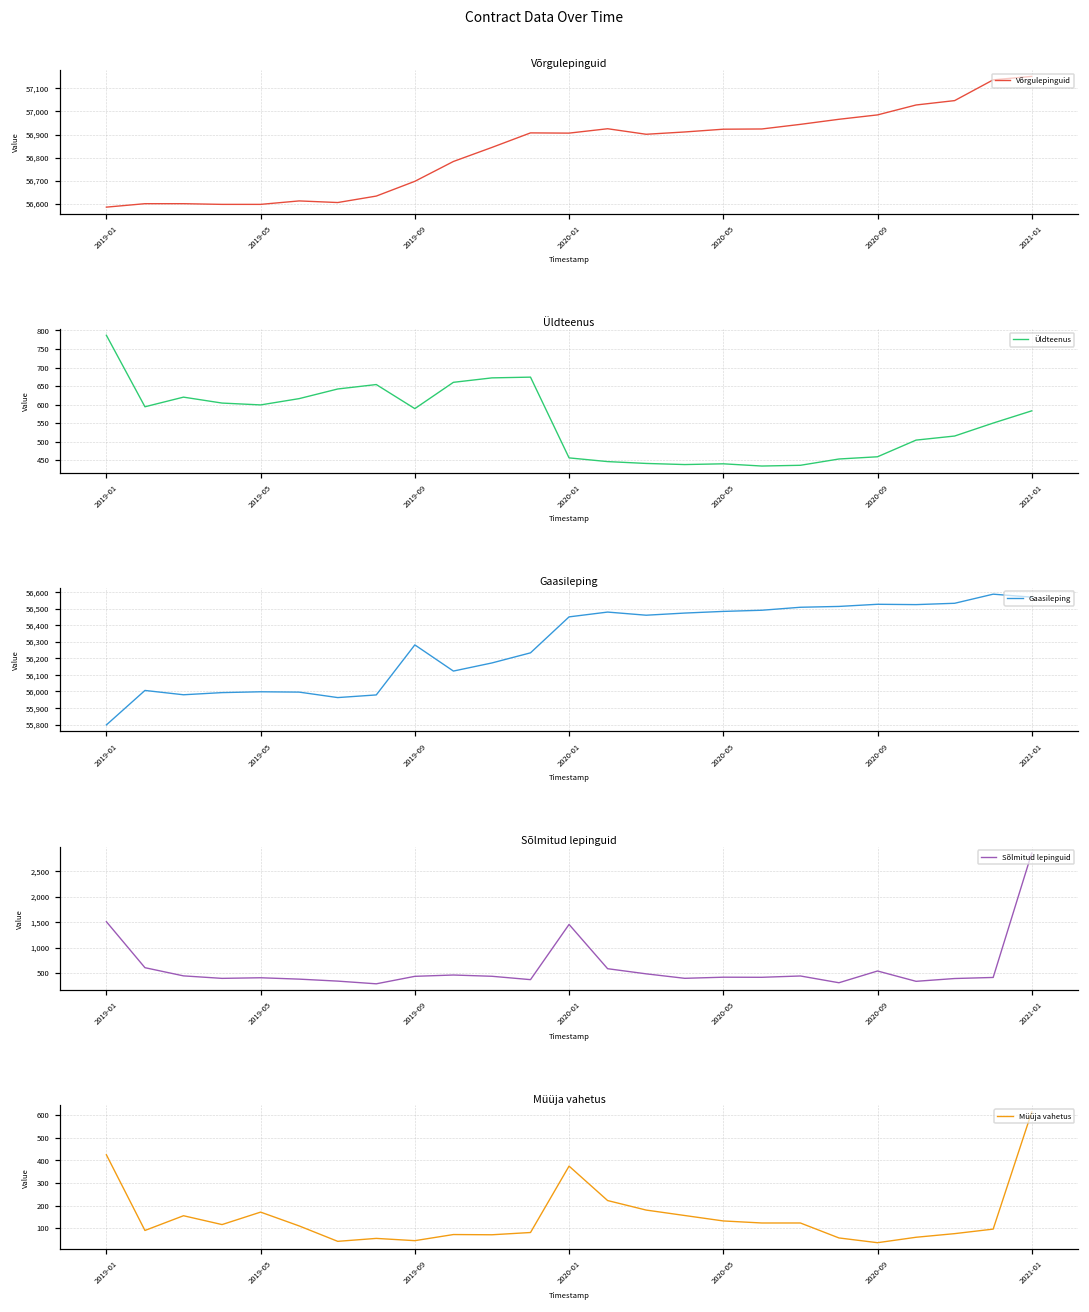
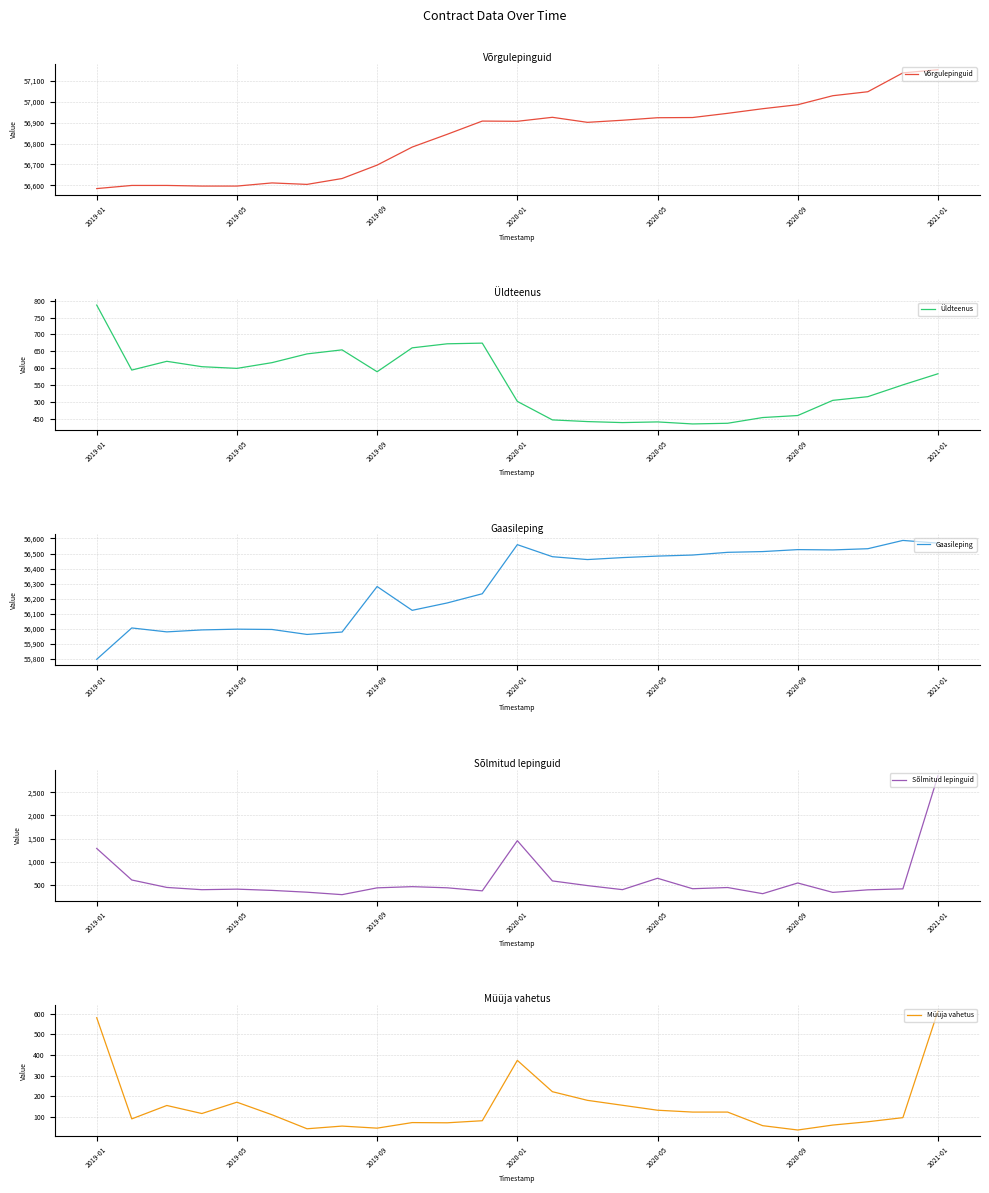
  {
    "Võrgulepinguid": {
      "2019-01": "56,590",
      "2019-05": "56,600",
      "2019-09": "56,700",
      "2020-01": "56,910",
      "2020-05": "56,920",
      "2020-09": "56,990"
    },
    "Üldteenus": {
      "2019-01": "790",
      "2019-05": "600",
      "2019-09": "590",
-     "2020-01": "460",
+     "2020-01": "500",
      "2020-05": "440",
      "2020-09": "460",
      "2021-01": "580"
    },
    "Gaasileping": {
      "2019-01": "55,800",
      "2019-05": "56,000",
      "2019-09": "56,280",
-     "2020-01": "56,450",
+     "2020-01": "56,560",
      "2020-05": "56,480",
      "2020-09": "56,530"
    },
    "Sõlmitud lepinguid": {
-     "2019-01": "1,500",
+     "2019-01": "1,300",
      "2019-05": "400",
      "2019-09": "400",
      "2020-01": "1,500",
-     "2020-05": "400",
+     "2020-05": "600",
      "2020-09": "500"
    },
    "Müüja vahetus": {
-     "2019-01": "420",
+     "2019-01": "580",
      "2019-05": "170",
      "2019-09": "50",
      "2020-01": "370",
      "2020-05": "130",
      "2020-09": "40"
    }
  }
